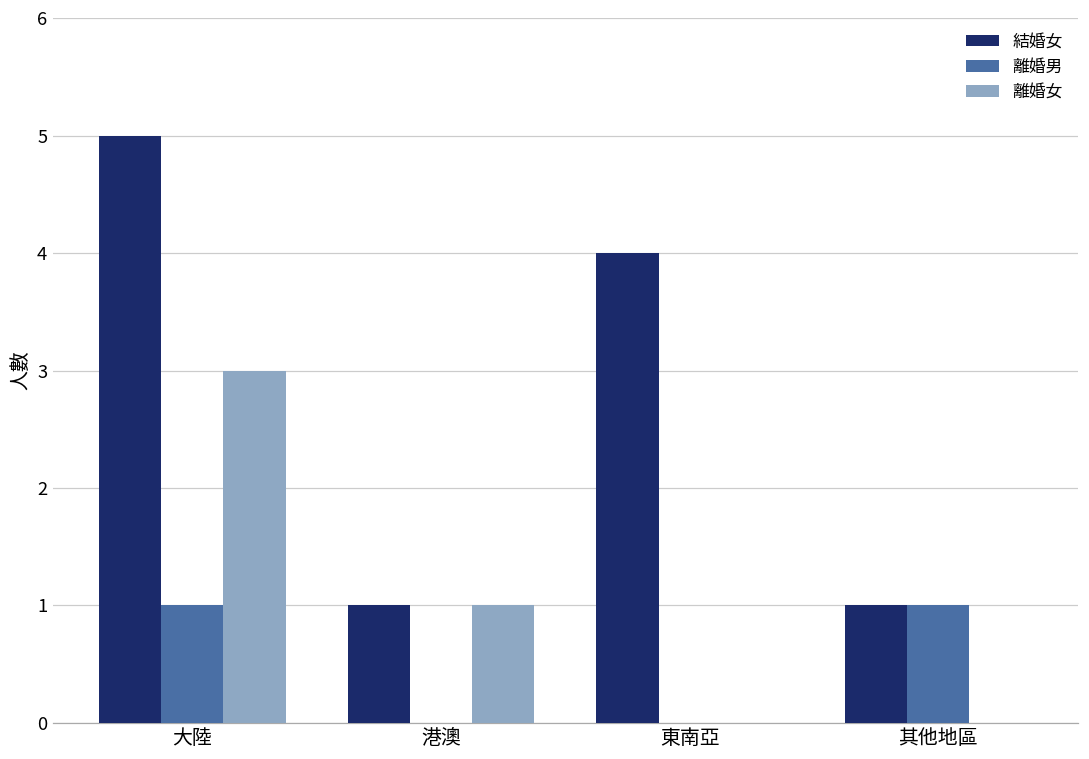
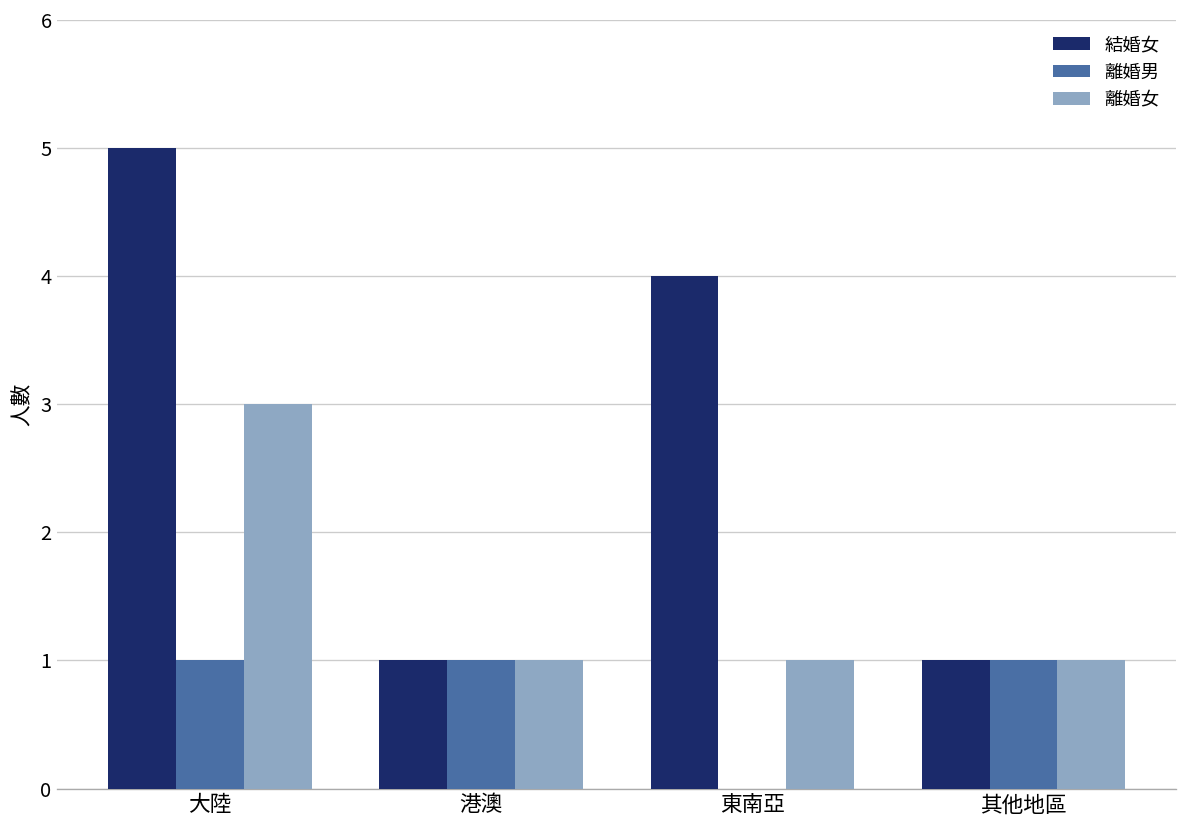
  {
    "結婚女": {
      "大陸": 5,
      "港澳": 1,
      "東南亞": 4,
      "其他地區": 1
    },
    "離婚男": {
      "大陸": 1,
-     "港澳": 0,
+     "港澳": 1,
      "東南亞": 0,
      "其他地區": 1
    },
    "離婚女": {
      "大陸": 3,
      "港澳": 1,
-     "東南亞": 0,
-     "其他地區": 0
+     "東南亞": 1,
+     "其他地區": 1
    }
  }
